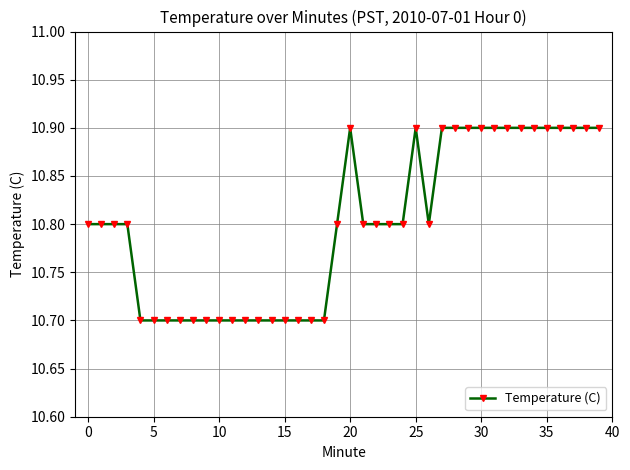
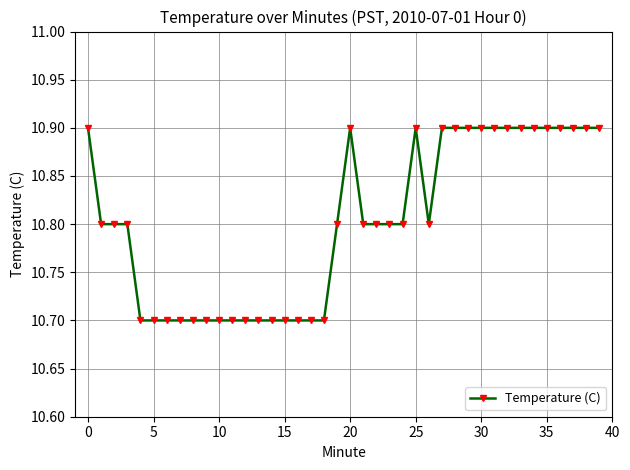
  {
-   "0": 10.8,
+   "0": 10.9,
    "5": 10.7,
    "10": 10.7,
    "15": 10.7,
    "20": 10.9,
    "25": 10.9,
    "30": 10.9,
    "35": 10.9
  }
